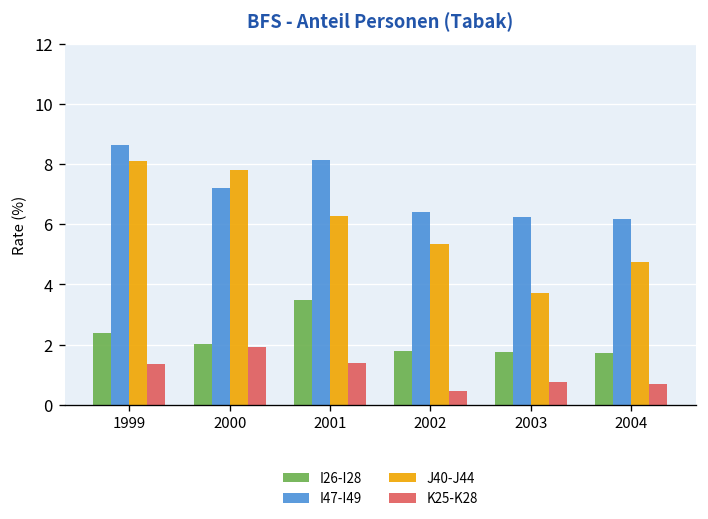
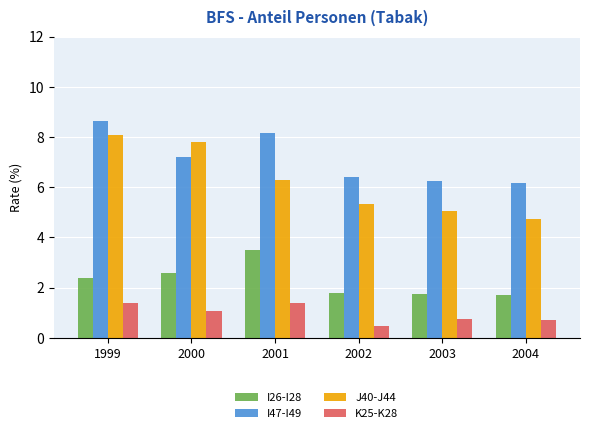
  {
    "I26-I28": {
      "1999": 2.4,
-     "2000": 2.0,
+     "2000": 2.6,
      "2001": 3.5,
      "2002": 1.8,
      "2003": 1.7,
      "2004": 1.7
    },
    "I47-I49": {
      "1999": 8.6,
      "2000": 7.2,
      "2001": 8.1,
      "2002": 6.4,
      "2003": 6.3,
      "2004": 6.2
    },
    "J40-J44": {
      "1999": 8.1,
      "2000": 7.8,
      "2001": 6.3,
      "2002": 5.3,
-     "2003": 3.7,
+     "2003": 5.1,
      "2004": 4.7
    },
    "K25-K28": {
      "1999": 1.4,
-     "2000": 1.9,
+     "2000": 1.1,
      "2001": 1.4,
      "2002": 0.5,
      "2003": 0.8,
      "2004": 0.7
    }
  }
